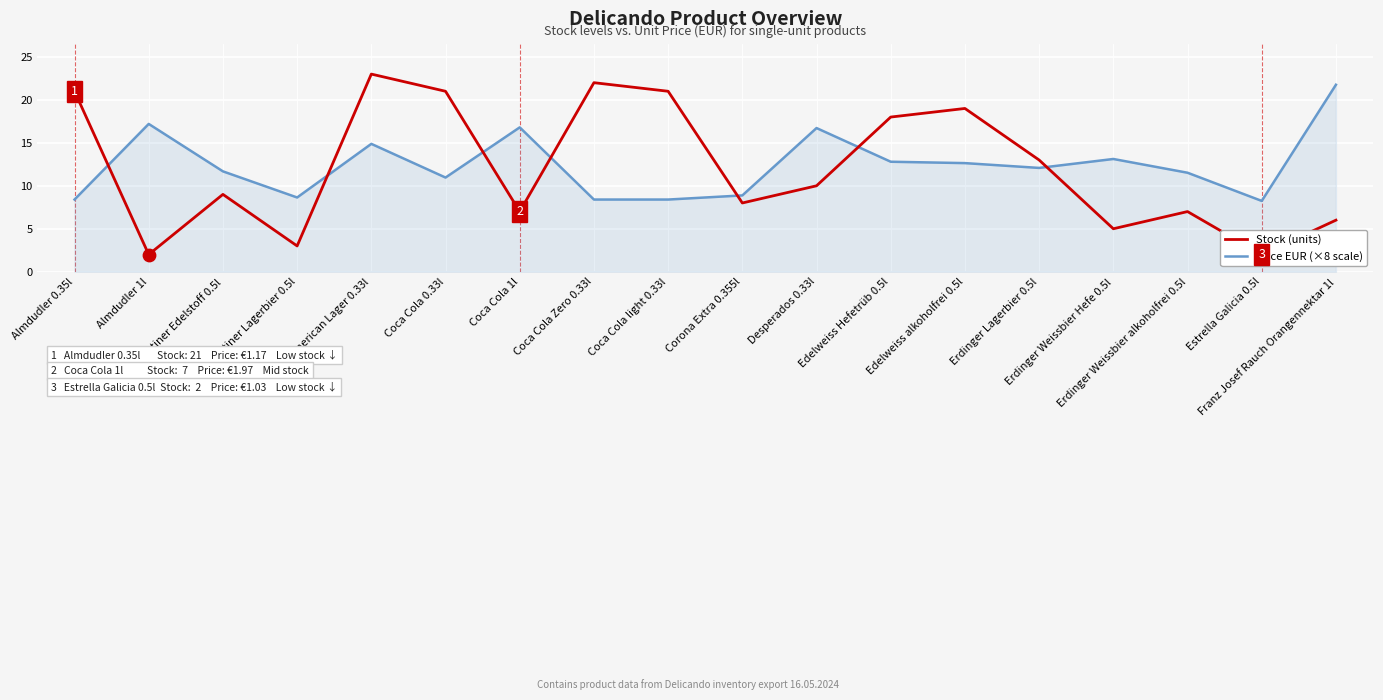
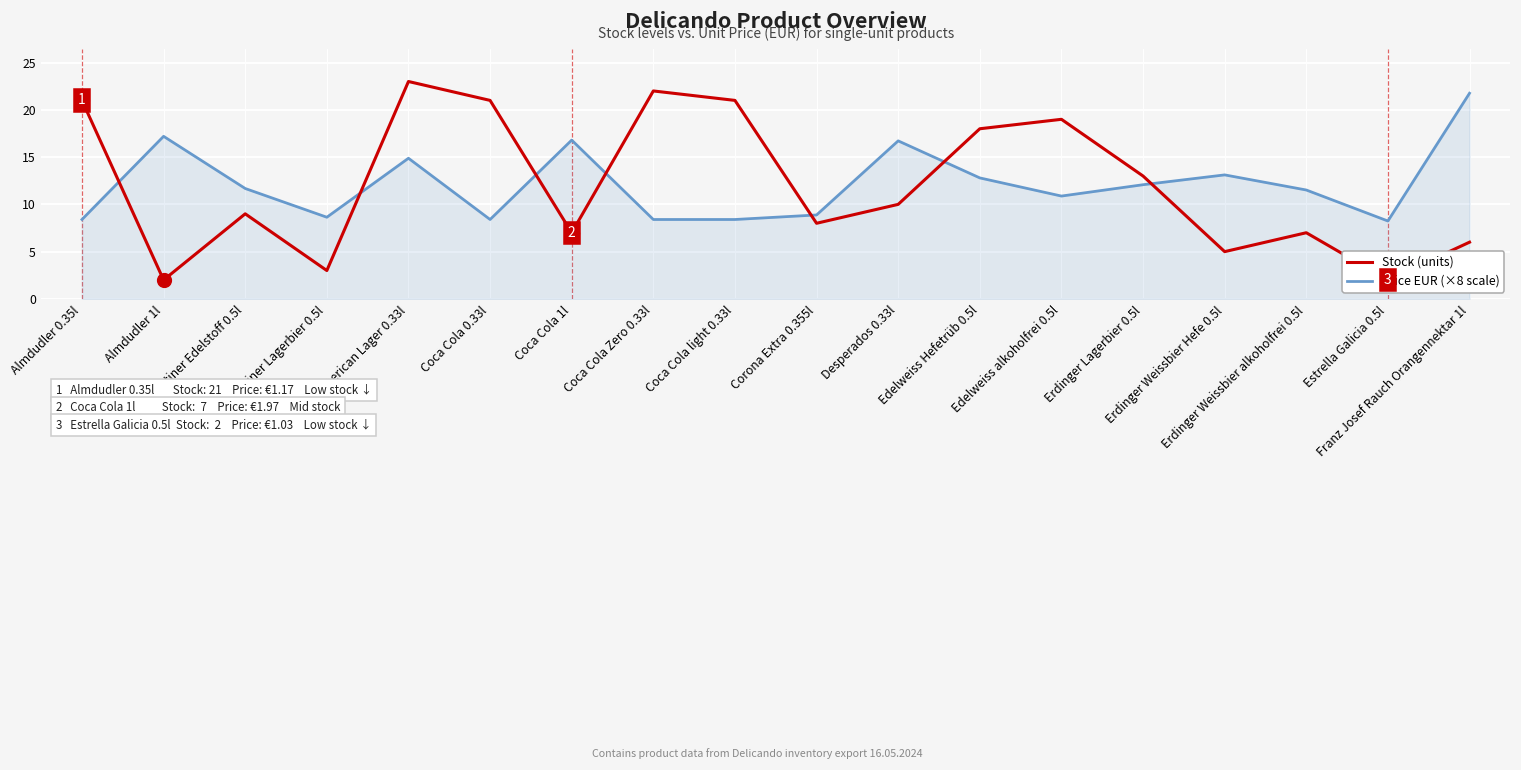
  {
    "Price EUR (×8 scale)": {
      "Almdudler 0.35l": 8,
      "Almdudler 1l": 17,
      "Augustiner Edelstoff 0.5l": 12,
      "Augustiner Lagerbier 0.5l": 9,
      "Bud American Lager 0.33l": 15,
-     "Coca Cola 0.33l": 11,
+     "Coca Cola 0.33l": 8,
      "Coca Cola 1l": 17,
      "Coca Cola Zero 0.33l": 8,
      "Coca Cola light 0.33l": 8,
      "Corona Extra 0.355l": 9,
      "Desperados 0.33l": 17,
      "Edelweiss Hefetrüb 0.5l": 13,
-     "Edelweiss alkoholfrei 0.5l": 13,
+     "Edelweiss alkoholfrei 0.5l": 11,
      "Erdinger Lagerbier 0.5l": 12,
      "Erdinger Weissbier Hefe 0.5l": 13,
      "Erdinger Weissbier alkoholfrei 0.5l": 12,
      "Estrella Galicia 0.5l": 8,
      "Franz Josef Rauch Orangennektar 1l": 22
    }
  }
